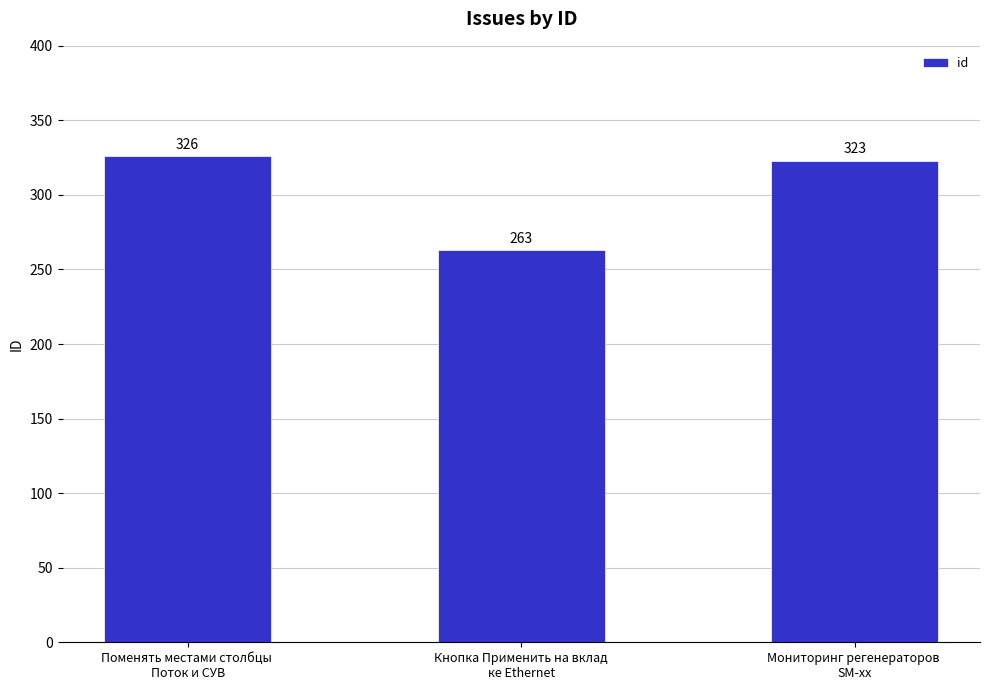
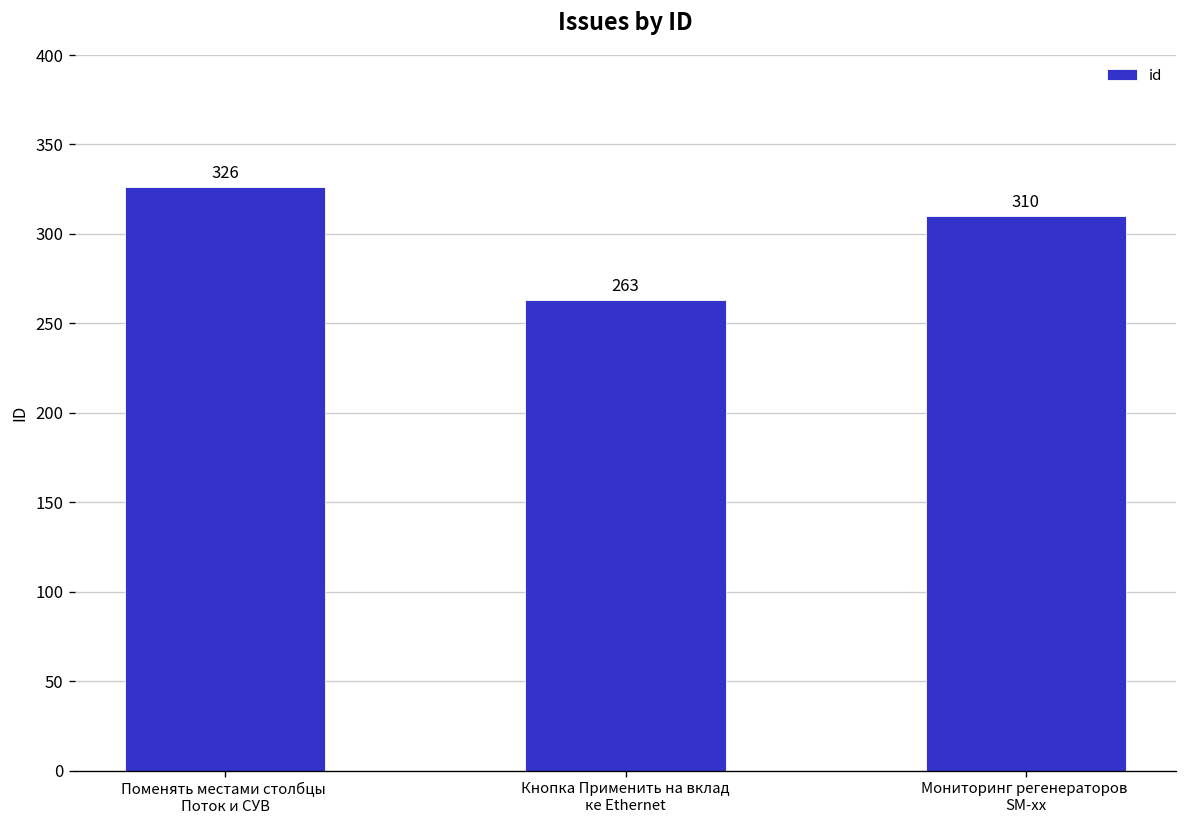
  {
    "Поменять местами столбцы Поток и СУВ": 326,
    "Кнопка Применить на вклад ке Ethernet": 263,
-   "Мониторинг регенераторов SM-xx": 323
+   "Мониторинг регенераторов SM-xx": 310
  }
